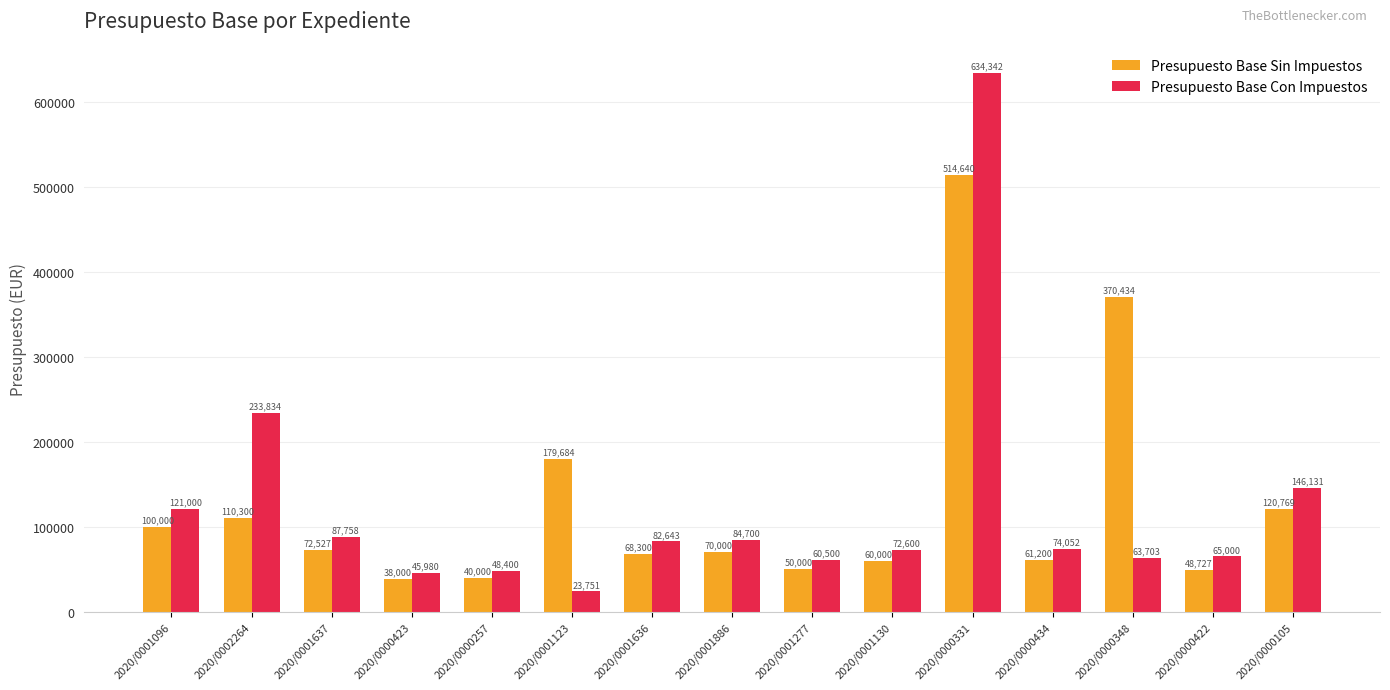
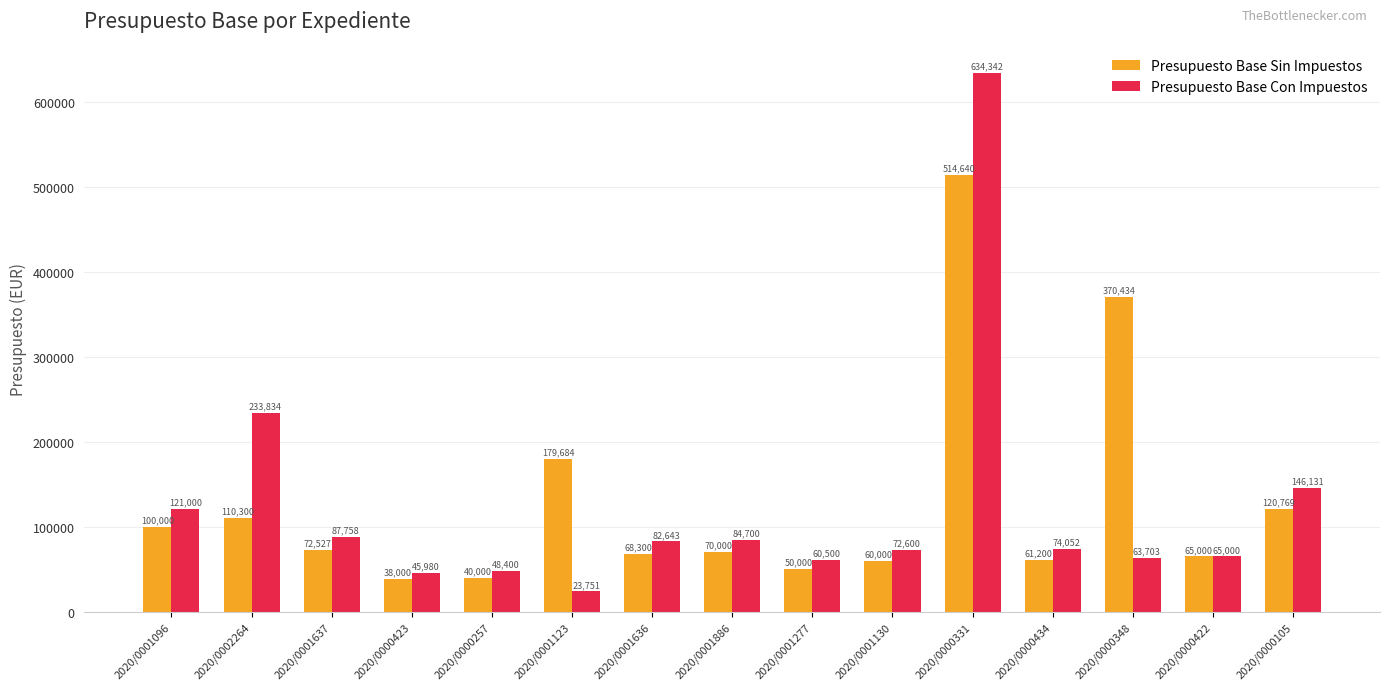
  {
    "Presupuesto Base Sin Impuestos": {
      "2020/0001096": "100,000",
      "2020/0002264": "110,300",
      "2020/0001637": "72,527",
      "2020/0000423": "38,000",
      "2020/0000257": "40,000",
      "2020/0001123": "179,684",
      "2020/0001636": "68,300",
      "2020/0001886": "70,000",
      "2020/0001277": "50,000",
      "2020/0001130": "60,000",
      "2020/0000331": "514,640",
      "2020/0000434": "61,200",
      "2020/0000348": "370,434",
-     "2020/0000422": "48,727",
+     "2020/0000422": "65,000",
      "2020/0000105": "120,769"
    },
    "Presupuesto Base Con Impuestos": {
      "2020/0001096": "121,000",
      "2020/0002264": "233,834",
      "2020/0001637": "87,758",
      "2020/0000423": "45,980",
      "2020/0000257": "48,400",
      "2020/0001123": "23,751",
      "2020/0001636": "82,643",
      "2020/0001886": "84,700",
      "2020/0001277": "60,500",
      "2020/0001130": "72,600",
      "2020/0000331": "634,342",
      "2020/0000434": "74,052",
      "2020/0000348": "63,703",
      "2020/0000422": "65,000",
      "2020/0000105": "146,131"
    }
  }
